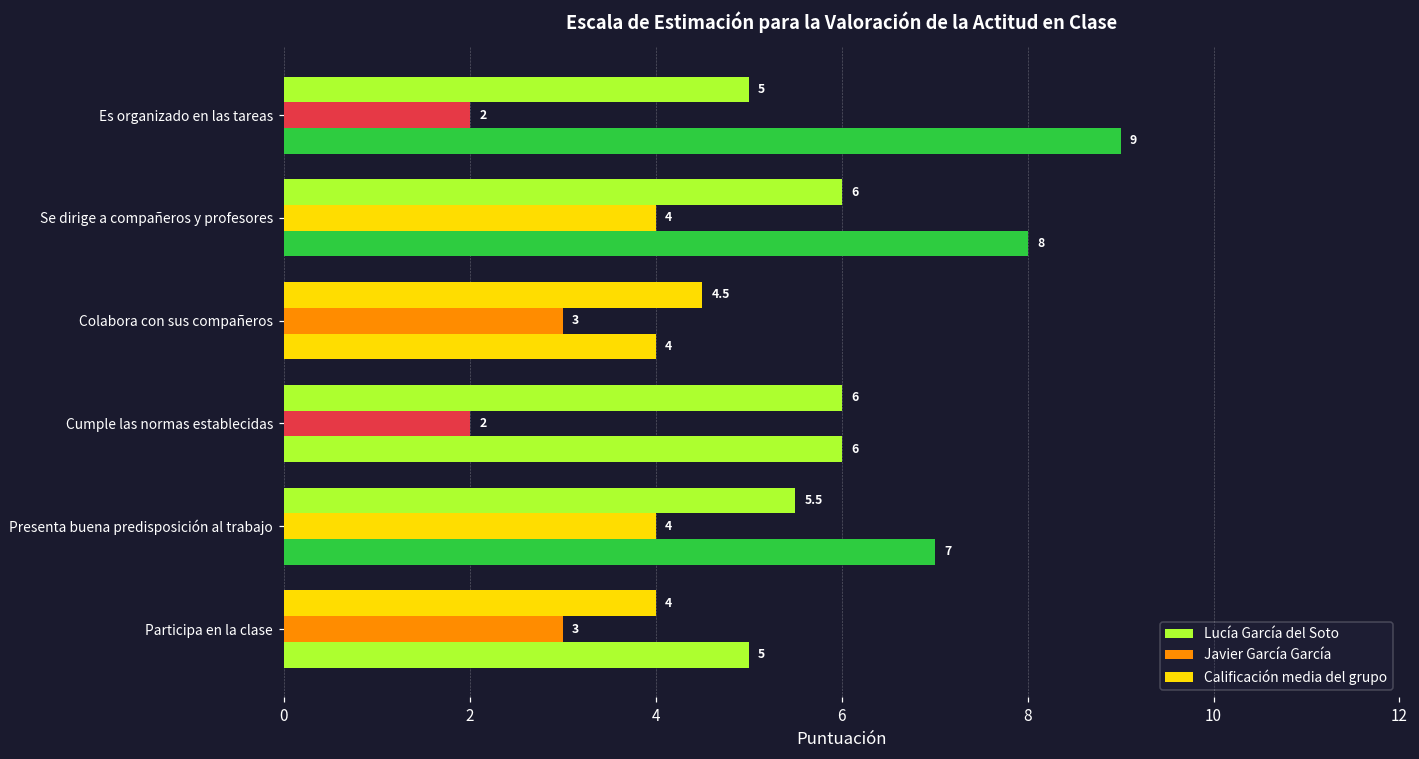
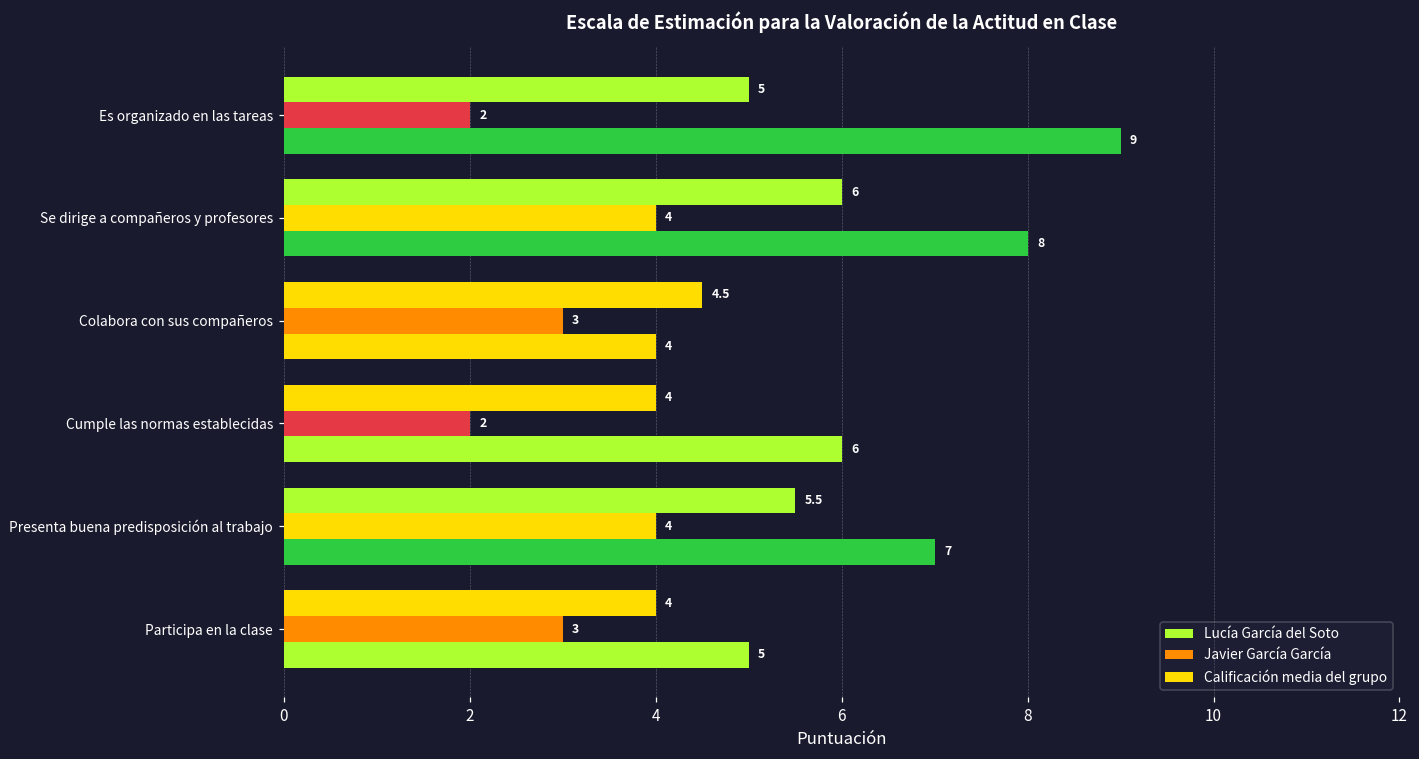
  {
    "Lucía García del Soto": {
      "Es organizado en las tareas": 9,
      "Se dirige a compañeros y profesores": 8,
      "Colabora con sus compañeros": 4,
      "Cumple las normas establecidas": 6,
      "Presenta buena predisposición al trabajo": 7,
      "Participa en la clase": 5
    },
    "Javier García García": {
      "Es organizado en las tareas": 2,
      "Se dirige a compañeros y profesores": 4,
      "Colabora con sus compañeros": 3,
      "Cumple las normas establecidas": 2,
      "Presenta buena predisposición al trabajo": 4,
      "Participa en la clase": 3
    },
    "Calificación media del grupo": {
      "Es organizado en las tareas": 5,
      "Se dirige a compañeros y profesores": 6,
      "Colabora con sus compañeros": 4.5,
-     "Cumple las normas establecidas": 6,
+     "Cumple las normas establecidas": 4,
      "Presenta buena predisposición al trabajo": 5.5,
      "Participa en la clase": 4
    }
  }
